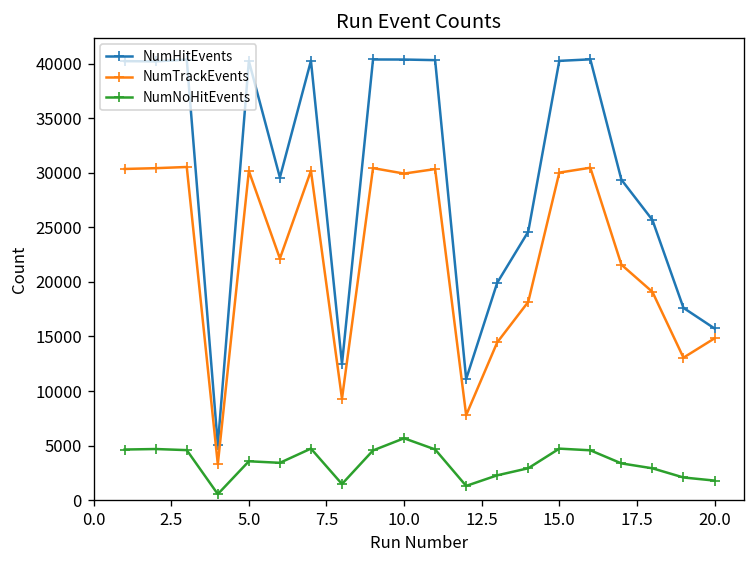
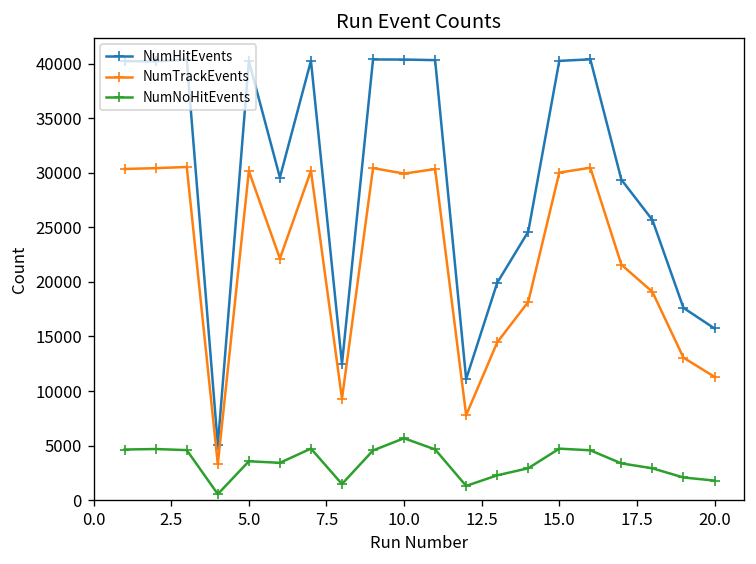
  {
    "NumHitEvents": {
      "10.0": 40000,
      "15.0": 40000,
      "20.0": 16000
    },
    "NumTrackEvents": {
      "5.0": 30000,
      "10.0": 30000,
      "15.0": 30000,
-     "20.0": 15000
+     "20.0": 11000
    },
    "NumNoHitEvents": {
      "5.0": 4000,
      "10.0": 6000,
      "15.0": 5000,
      "20.0": 2000
    }
  }
